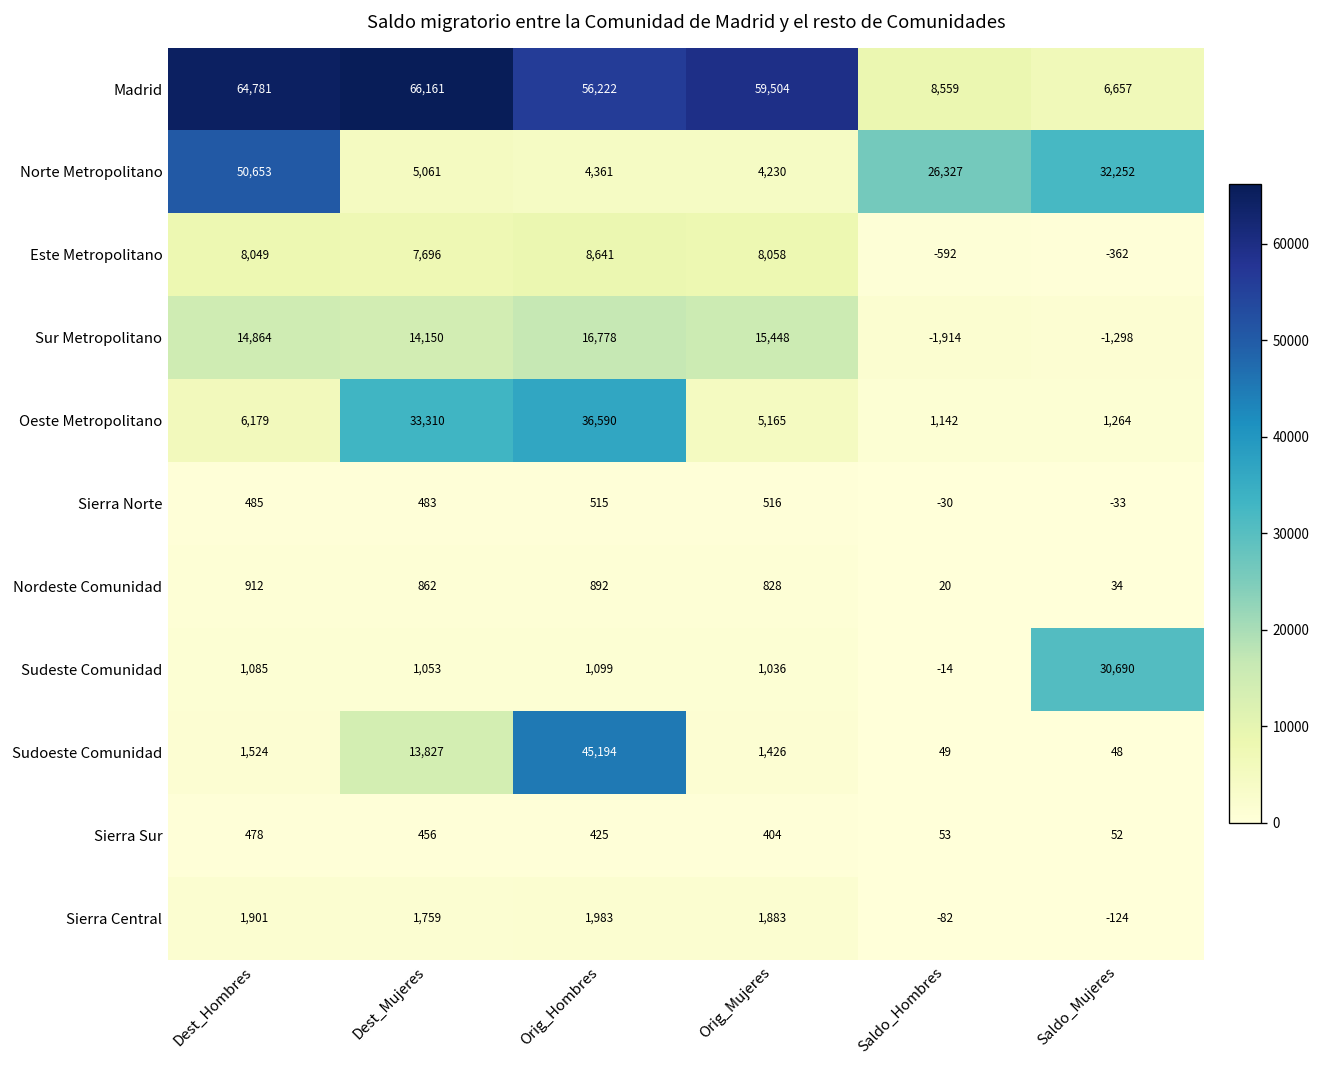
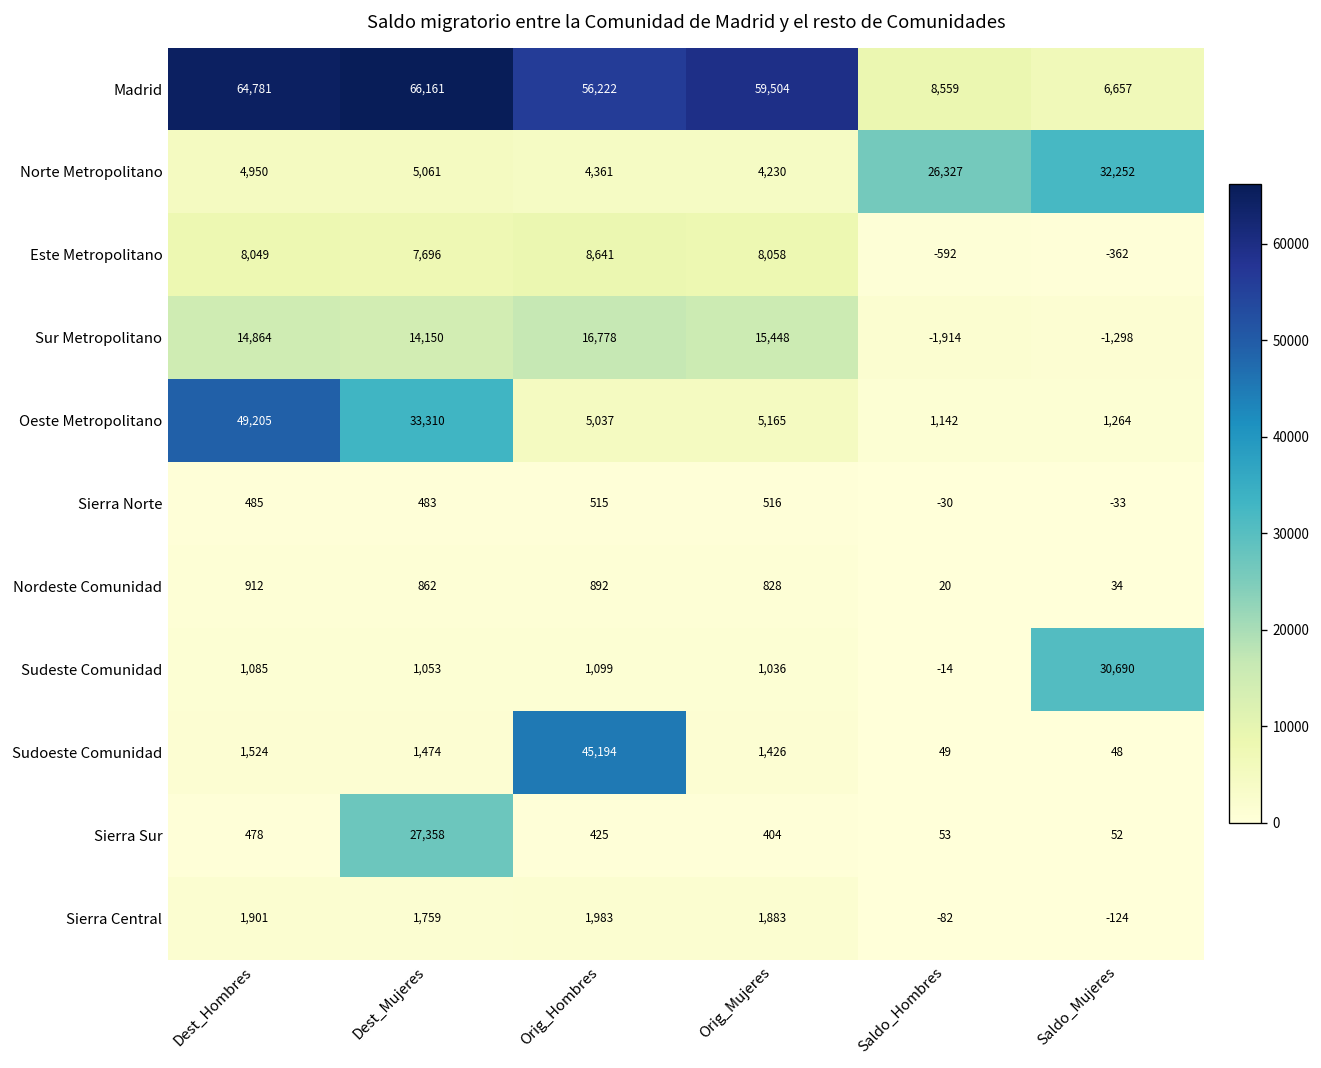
  {
    "Madrid": {
      "Dest_Hombres": "64,781",
      "Dest_Mujeres": "66,161",
      "Orig_Hombres": "56,222",
      "Orig_Mujeres": "59,504",
      "Saldo_Hombres": "8,559",
      "Saldo_Mujeres": "6,657"
    },
    "Norte Metropolitano": {
-     "Dest_Hombres": "50,653",
+     "Dest_Hombres": "4,950",
      "Dest_Mujeres": "5,061",
      "Orig_Hombres": "4,361",
      "Orig_Mujeres": "4,230",
      "Saldo_Hombres": "26,327",
      "Saldo_Mujeres": "32,252"
    },
    "Este Metropolitano": {
      "Dest_Hombres": "8,049",
      "Dest_Mujeres": "7,696",
      "Orig_Hombres": "8,641",
      "Orig_Mujeres": "8,058",
      "Saldo_Hombres": "-592",
      "Saldo_Mujeres": "-362"
    },
    "Sur Metropolitano": {
      "Dest_Hombres": "14,864",
      "Dest_Mujeres": "14,150",
      "Orig_Hombres": "16,778",
      "Orig_Mujeres": "15,448",
      "Saldo_Hombres": "-1,914",
      "Saldo_Mujeres": "-1,298"
    },
    "Oeste Metropolitano": {
-     "Dest_Hombres": "6,179",
+     "Dest_Hombres": "49,205",
      "Dest_Mujeres": "33,310",
-     "Orig_Hombres": "36,590",
+     "Orig_Hombres": "5,037",
      "Orig_Mujeres": "5,165",
      "Saldo_Hombres": "1,142",
      "Saldo_Mujeres": "1,264"
    },
    "Sierra Norte": {
      "Dest_Hombres": "485",
      "Dest_Mujeres": "483",
      "Orig_Hombres": "515",
      "Orig_Mujeres": "516",
      "Saldo_Hombres": "-30",
      "Saldo_Mujeres": "-33"
    },
    "Nordeste Comunidad": {
      "Dest_Hombres": "912",
      "Dest_Mujeres": "862",
      "Orig_Hombres": "892",
      "Orig_Mujeres": "828",
      "Saldo_Hombres": "20",
      "Saldo_Mujeres": "34"
    },
    "Sudeste Comunidad": {
      "Dest_Hombres": "1,085",
      "Dest_Mujeres": "1,053",
      "Orig_Hombres": "1,099",
      "Orig_Mujeres": "1,036",
      "Saldo_Hombres": "-14",
      "Saldo_Mujeres": "30,690"
    },
    "Sudoeste Comunidad": {
      "Dest_Hombres": "1,524",
-     "Dest_Mujeres": "13,827",
+     "Dest_Mujeres": "1,474",
      "Orig_Hombres": "45,194",
      "Orig_Mujeres": "1,426",
      "Saldo_Hombres": "49",
      "Saldo_Mujeres": "48"
    },
    "Sierra Sur": {
      "Dest_Hombres": "478",
-     "Dest_Mujeres": "456",
+     "Dest_Mujeres": "27,358",
      "Orig_Hombres": "425",
      "Orig_Mujeres": "404",
      "Saldo_Hombres": "53",
      "Saldo_Mujeres": "52"
    },
    "Sierra Central": {
      "Dest_Hombres": "1,901",
      "Dest_Mujeres": "1,759",
      "Orig_Hombres": "1,983",
      "Orig_Mujeres": "1,883",
      "Saldo_Hombres": "-82",
      "Saldo_Mujeres": "-124"
    }
  }
